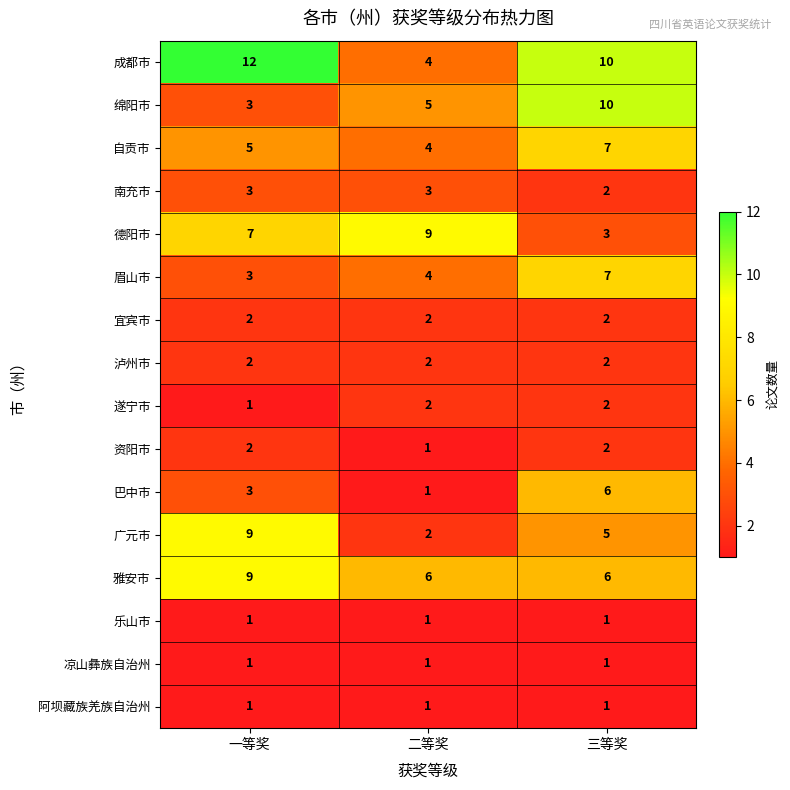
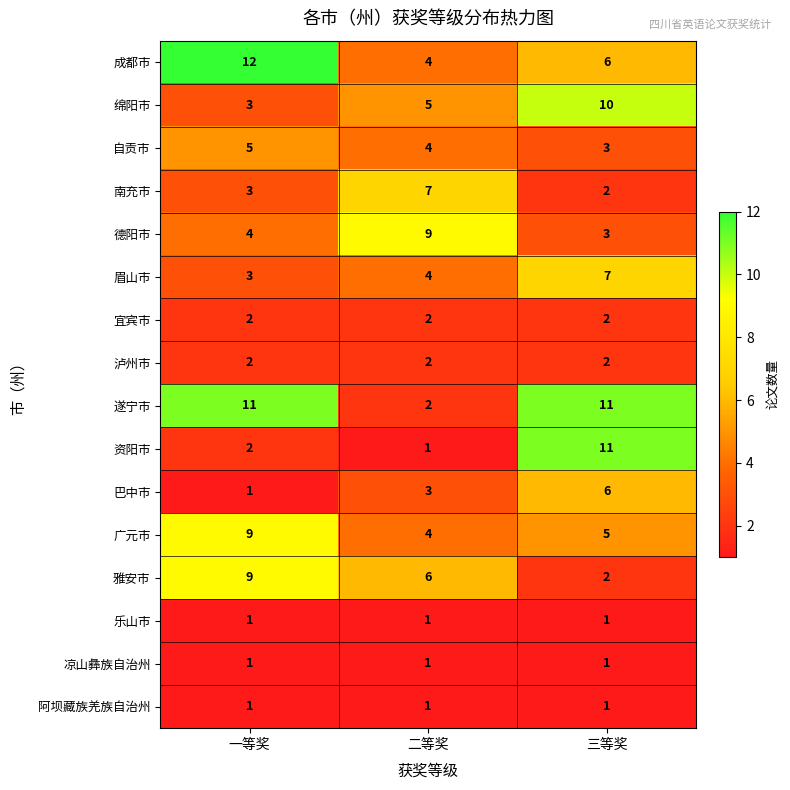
  {
    "成都市": {
      "一等奖": 12,
      "二等奖": 4,
-     "三等奖": 10
+     "三等奖": 6
    },
    "绵阳市": {
      "一等奖": 3,
      "二等奖": 5,
      "三等奖": 10
    },
    "自贡市": {
      "一等奖": 5,
      "二等奖": 4,
-     "三等奖": 7
+     "三等奖": 3
    },
    "南充市": {
      "一等奖": 3,
-     "二等奖": 3,
+     "二等奖": 7,
      "三等奖": 2
    },
    "德阳市": {
-     "一等奖": 7,
+     "一等奖": 4,
      "二等奖": 9,
      "三等奖": 3
    },
    "眉山市": {
      "一等奖": 3,
      "二等奖": 4,
      "三等奖": 7
    },
    "宜宾市": {
      "一等奖": 2,
      "二等奖": 2,
      "三等奖": 2
    },
    "泸州市": {
      "一等奖": 2,
      "二等奖": 2,
      "三等奖": 2
    },
    "遂宁市": {
-     "一等奖": 1,
+     "一等奖": 11,
      "二等奖": 2,
-     "三等奖": 2
+     "三等奖": 11
    },
    "资阳市": {
      "一等奖": 2,
      "二等奖": 1,
-     "三等奖": 2
+     "三等奖": 11
    },
    "巴中市": {
-     "一等奖": 3,
-     "二等奖": 1,
+     "一等奖": 1,
+     "二等奖": 3,
      "三等奖": 6
    },
    "广元市": {
      "一等奖": 9,
-     "二等奖": 2,
+     "二等奖": 4,
      "三等奖": 5
    },
    "雅安市": {
      "一等奖": 9,
      "二等奖": 6,
-     "三等奖": 6
+     "三等奖": 2
    },
    "乐山市": {
      "一等奖": 1,
      "二等奖": 1,
      "三等奖": 1
    },
    "凉山彝族自治州": {
      "一等奖": 1,
      "二等奖": 1,
      "三等奖": 1
    },
    "阿坝藏族羌族自治州": {
      "一等奖": 1,
      "二等奖": 1,
      "三等奖": 1
    }
  }
